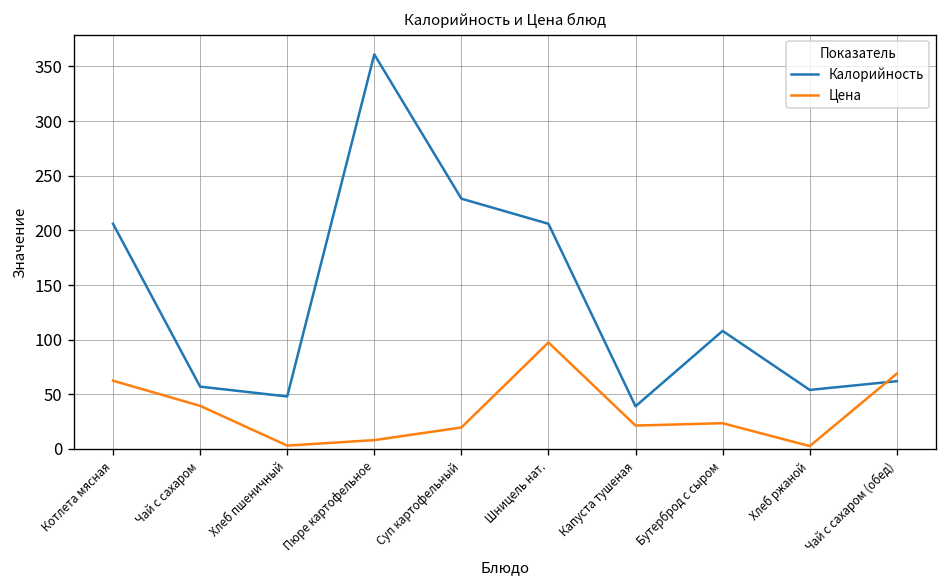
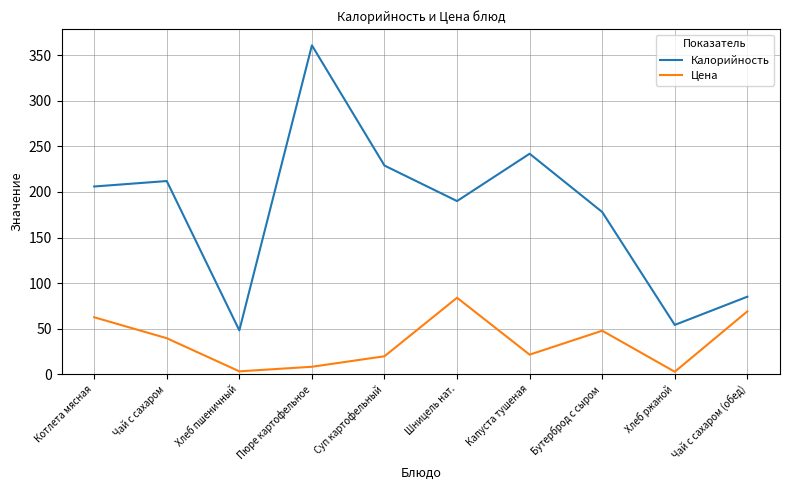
  {
    "Калорийность": {
      "Котлета мясная": 210,
-     "Чай с сахаром": 60,
+     "Чай с сахаром": 210,
      "Хлеб пшеничный": 50,
      "Пюре картофельное": 360,
      "Суп картофельный": 230,
-     "Шницель нат.": 210,
-     "Капуста тушеная": 40,
-     "Бутерброд с сыром": 110,
+     "Шницель нат.": 190,
+     "Капуста тушеная": 240,
+     "Бутерброд с сыром": 180,
      "Хлеб ржаной": 50,
-     "Чай с сахаром (обед)": 60
+     "Чай с сахаром (обед)": 90
    },
    "Цена": {
      "Котлета мясная": 60,
      "Чай с сахаром": 40,
      "Хлеб пшеничный": 0,
      "Пюре картофельное": 10,
      "Суп картофельный": 20,
-     "Шницель нат.": 100,
+     "Шницель нат.": 80,
      "Капуста тушеная": 20,
-     "Бутерброд с сыром": 20,
+     "Бутерброд с сыром": 50,
      "Хлеб ржаной": 0,
      "Чай с сахаром (обед)": 70
    }
  }
